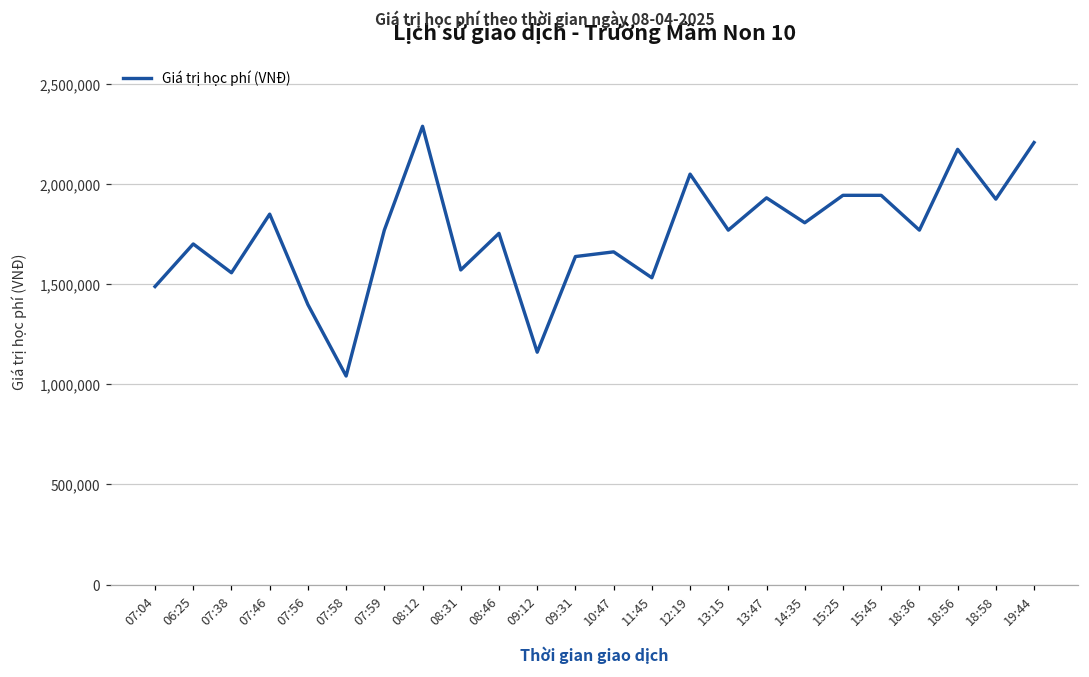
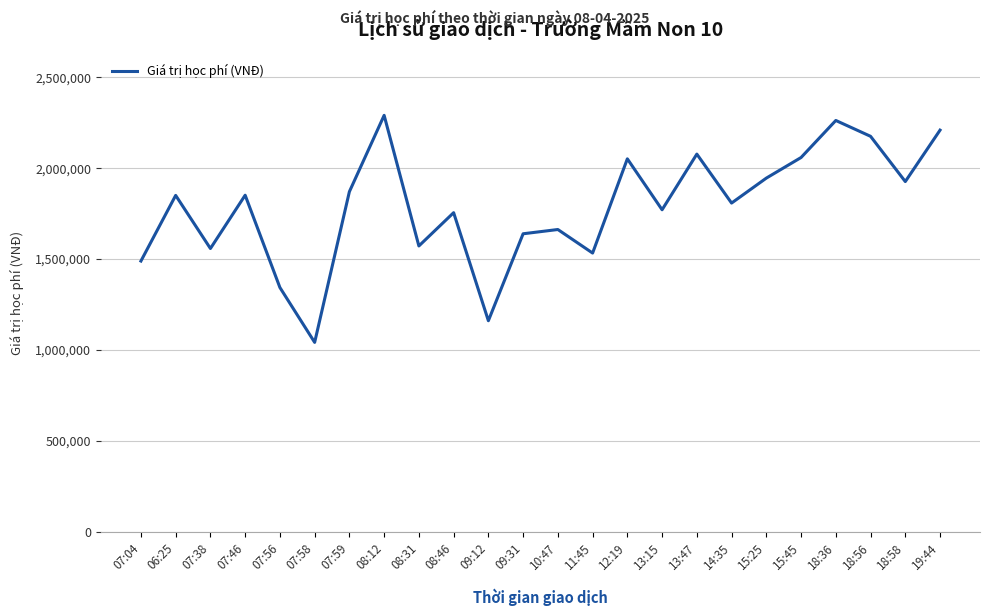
  {
    "07:04": "1,490,000",
-   "06:25": "1,700,000",
+   "06:25": "1,850,000",
    "07:38": "1,560,000",
    "07:46": "1,850,000",
-   "07:56": "1,400,000",
+   "07:56": "1,340,000",
    "07:58": "1,040,000",
-   "07:59": "1,770,000",
+   "07:59": "1,870,000",
    "08:12": "2,290,000",
    "08:31": "1,570,000",
    "08:46": "1,760,000",
    "09:12": "1,160,000",
    "09:31": "1,640,000",
    "10:47": "1,660,000",
    "11:45": "1,530,000",
    "12:19": "2,050,000",
    "13:15": "1,770,000",
-   "13:47": "1,930,000",
+   "13:47": "2,080,000",
    "14:35": "1,810,000",
    "15:25": "1,950,000",
-   "15:45": "1,950,000",
-   "18:36": "1,770,000",
+   "15:45": "2,060,000",
+   "18:36": "2,260,000",
    "18:56": "2,170,000",
    "18:58": "1,930,000",
    "19:44": "2,210,000"
  }
